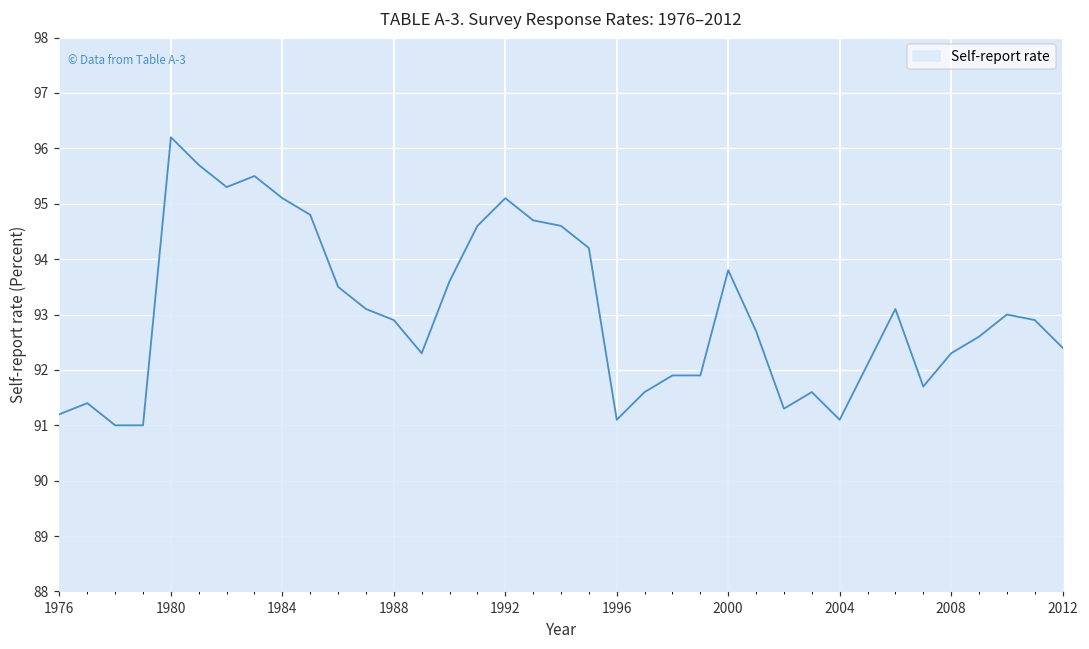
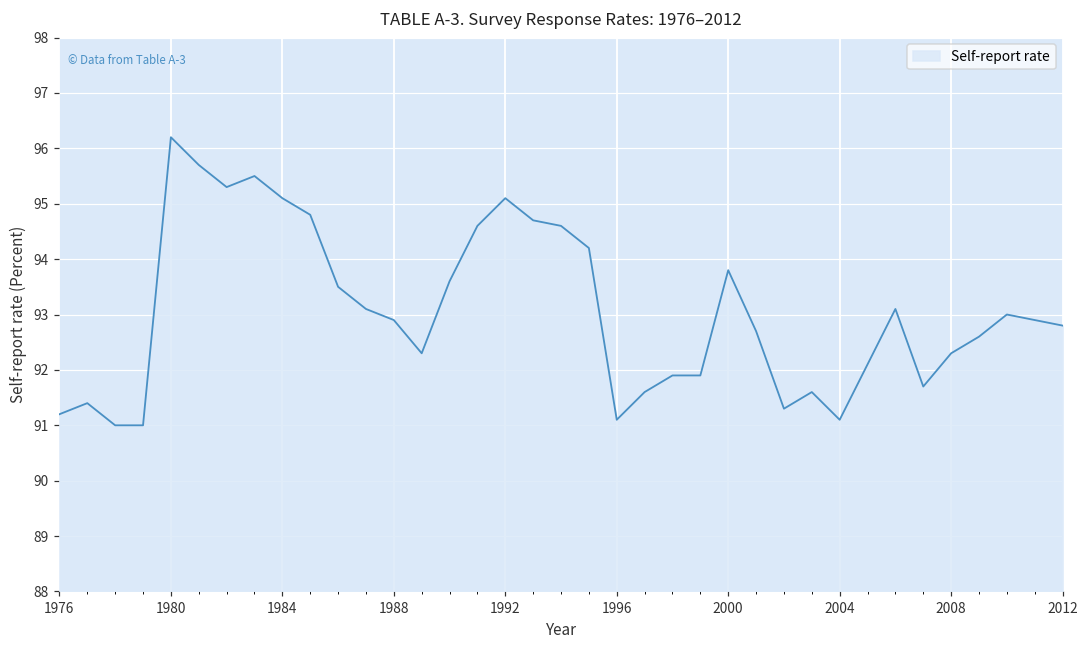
  {
    "1976": 91.2,
    "1980": 96.2,
    "1984": 95.1,
    "1988": 92.9,
    "1992": 95.1,
    "1996": 91.1,
    "2000": 93.8,
    "2004": 91.1,
    "2008": 92.3,
-   "2012": 92.4
+   "2012": 92.8
  }
